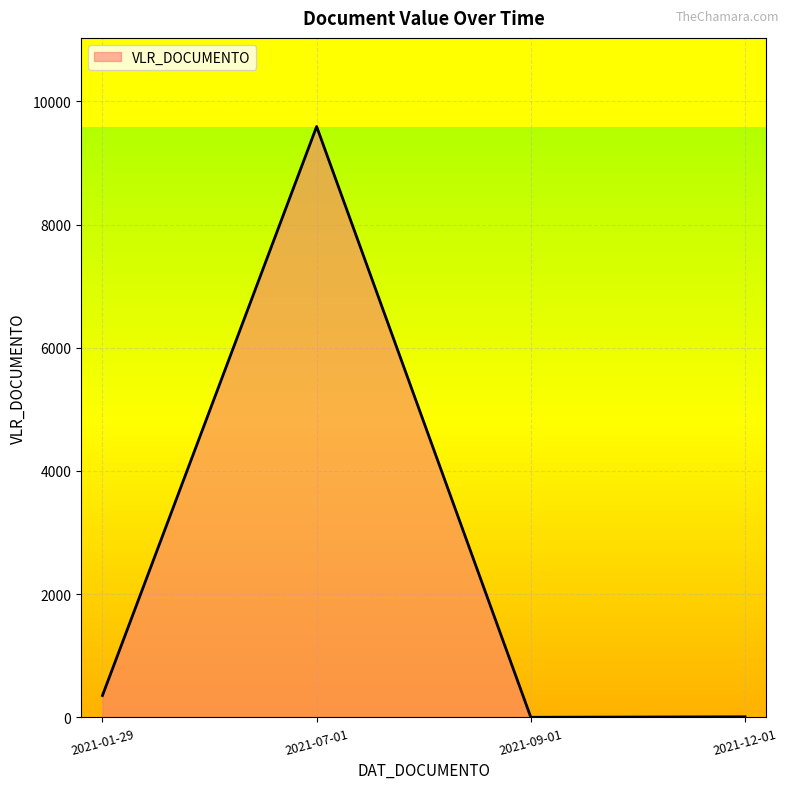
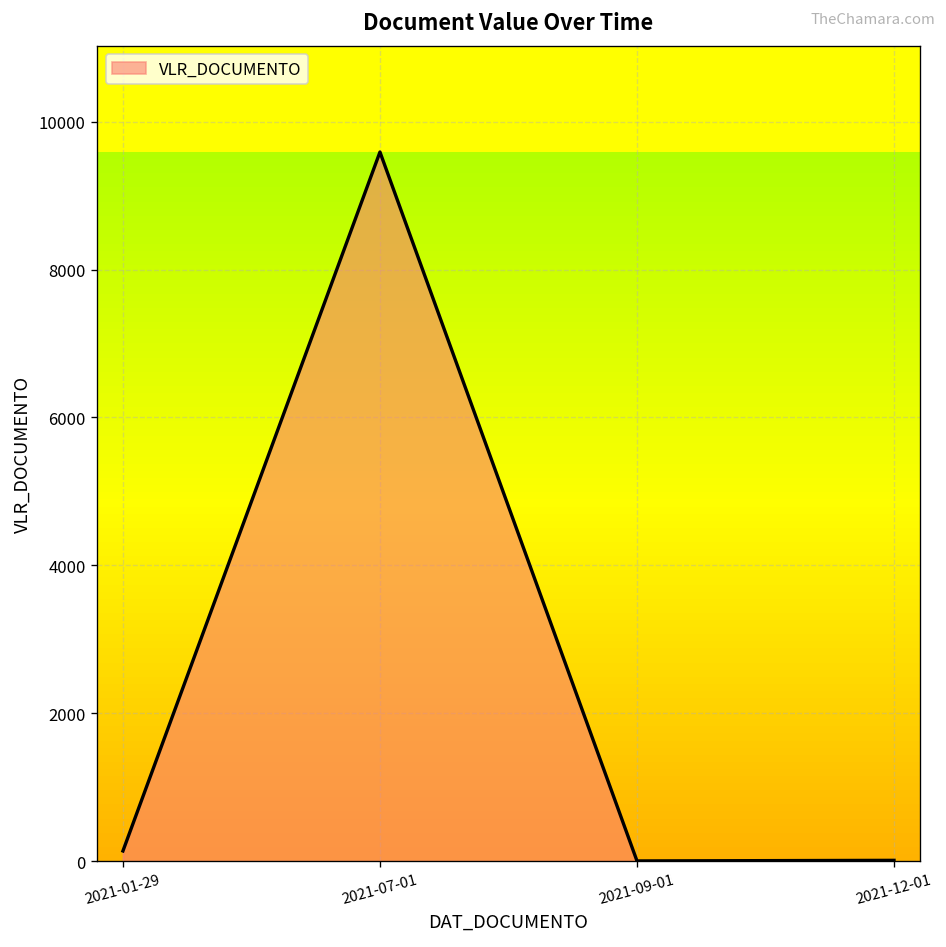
  {
-   "2021-01-29": 400,
+   "2021-01-29": 100,
    "2021-07-01": 9600,
    "2021-09-01": 0,
    "2021-12-01": 0
  }
